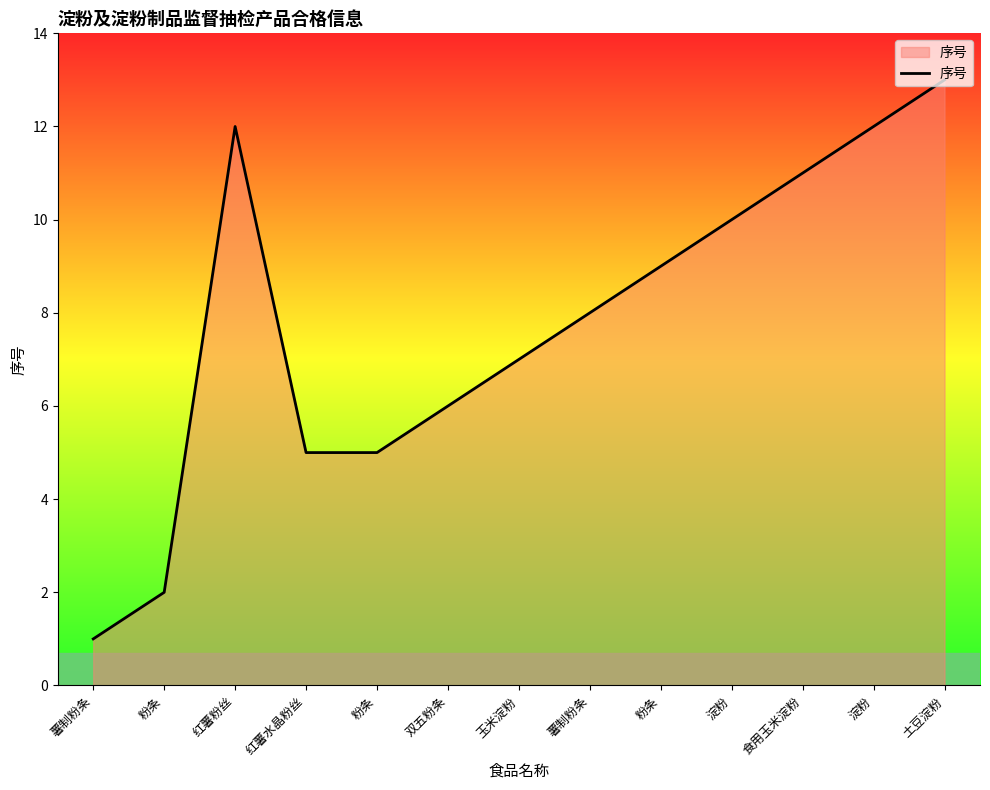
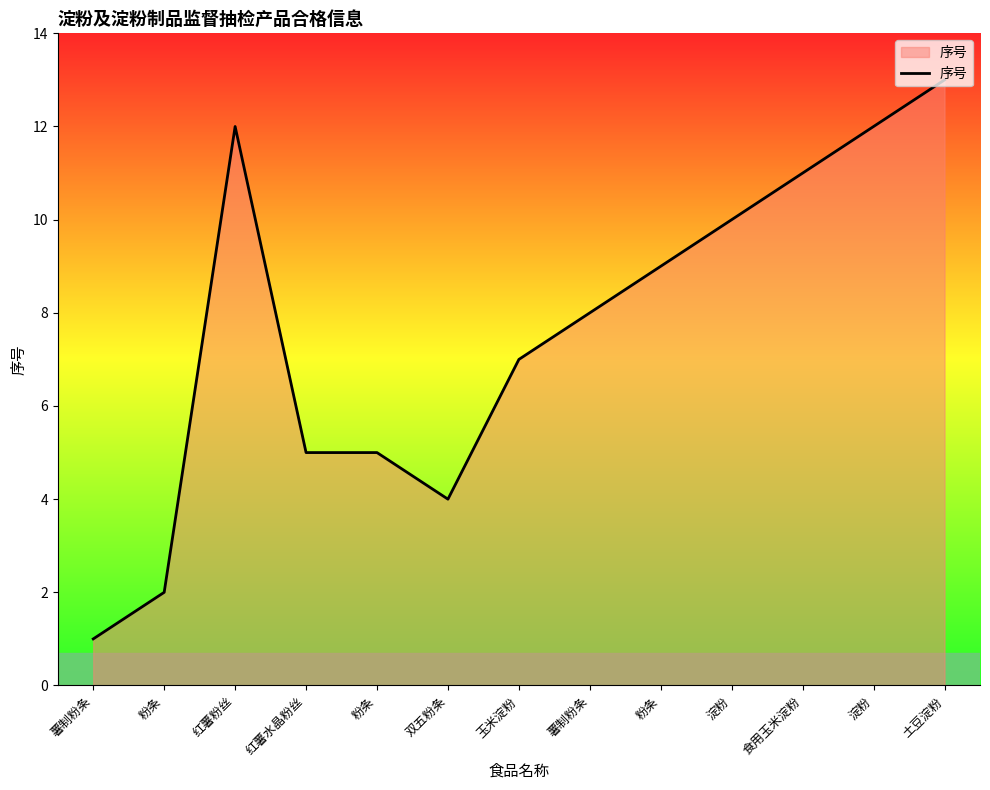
  {
    "红薯粉丝": 12,
    "红薯水晶粉丝": 5,
-   "双五粉条": 6,
+   "双五粉条": 4,
    "玉米淀粉": 7,
    "食用玉米淀粉": 11
  }
